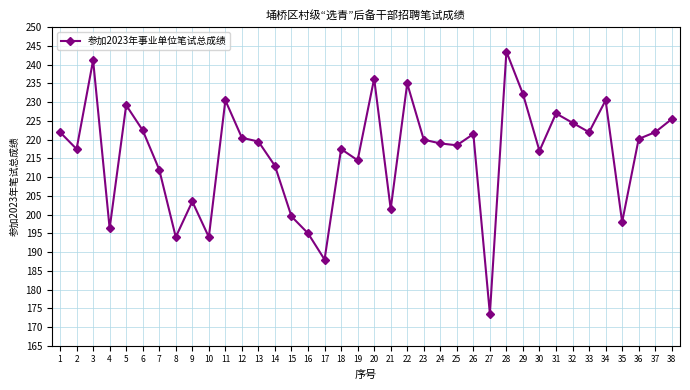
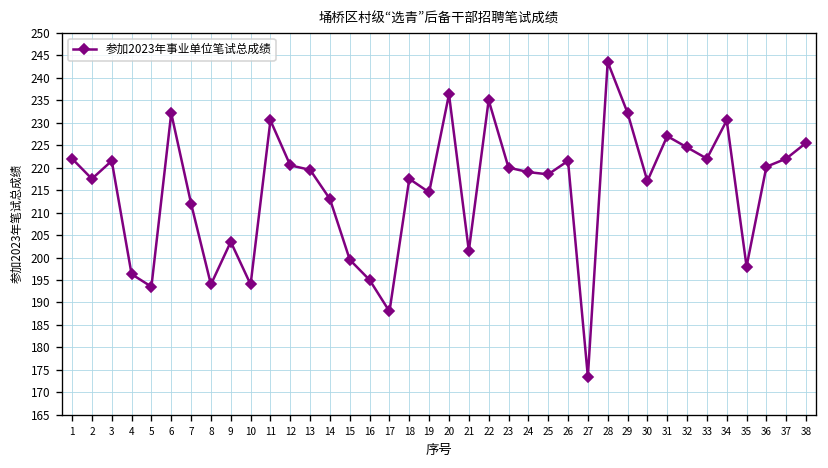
  {
    "1": 222,
    "2": 218,
-   "3": 241,
+   "3": 222,
    "4": 196,
-   "5": 229,
-   "6": 223,
+   "5": 194,
+   "6": 232,
    "7": 212,
    "8": 194,
    "9": 204,
    "10": 194,
    "11": 231,
    "12": 221,
    "13": 220,
    "14": 213,
    "15": 200,
    "16": 195,
    "17": 188,
    "18": 218,
    "19": 215,
    "20": 236,
    "21": 202,
    "22": 235,
    "23": 220,
    "24": 219,
    "25": 219,
    "26": 222,
    "27": 174,
    "28": 244,
    "29": 232,
    "30": 217,
    "31": 227,
    "32": 225,
    "33": 222,
    "34": 231,
    "35": 198,
    "36": 220,
    "37": 222,
    "38": 226
  }
